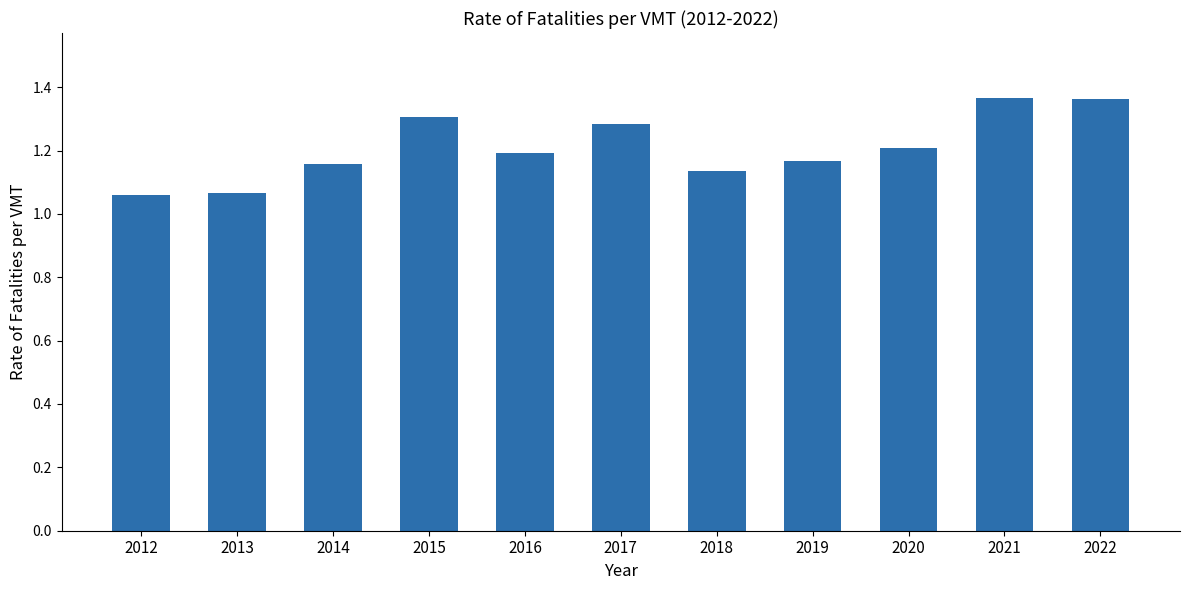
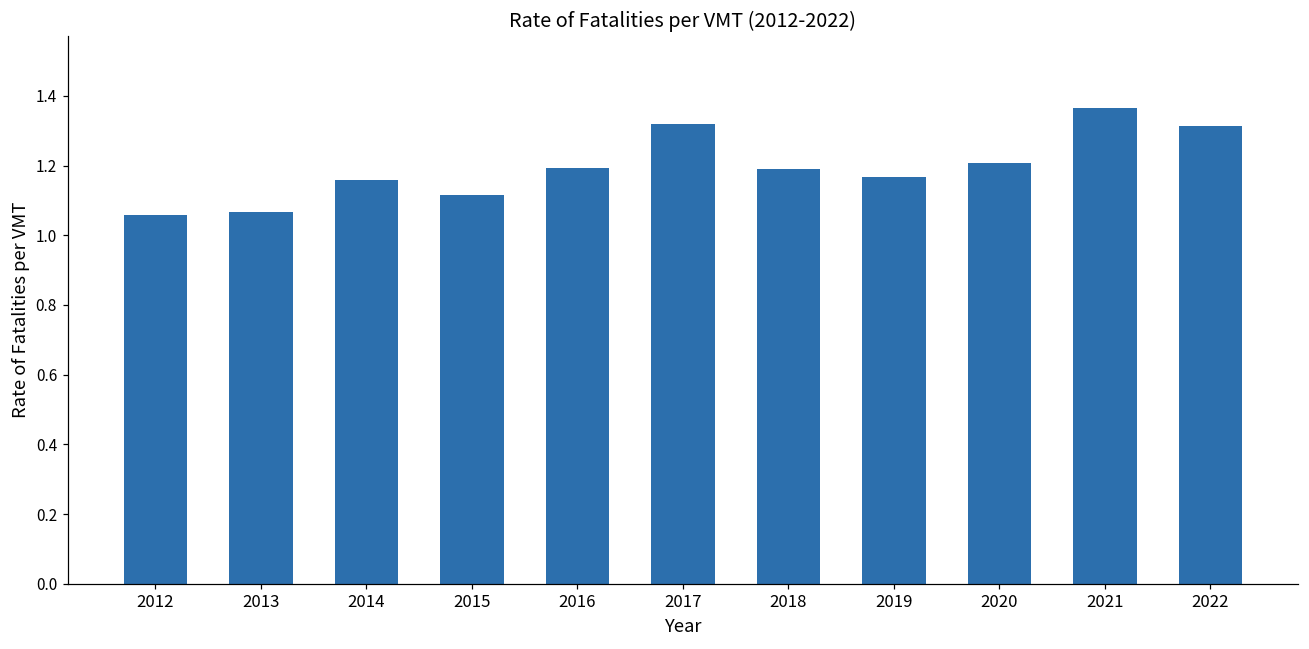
  {
    "2012": 1.06,
    "2013": 1.07,
    "2014": 1.16,
-   "2015": 1.31,
+   "2015": 1.11,
    "2016": 1.19,
-   "2017": 1.28,
-   "2018": 1.13,
+   "2017": 1.32,
+   "2018": 1.19,
    "2019": 1.17,
    "2020": 1.21,
    "2021": 1.37,
-   "2022": 1.36
+   "2022": 1.32
  }
